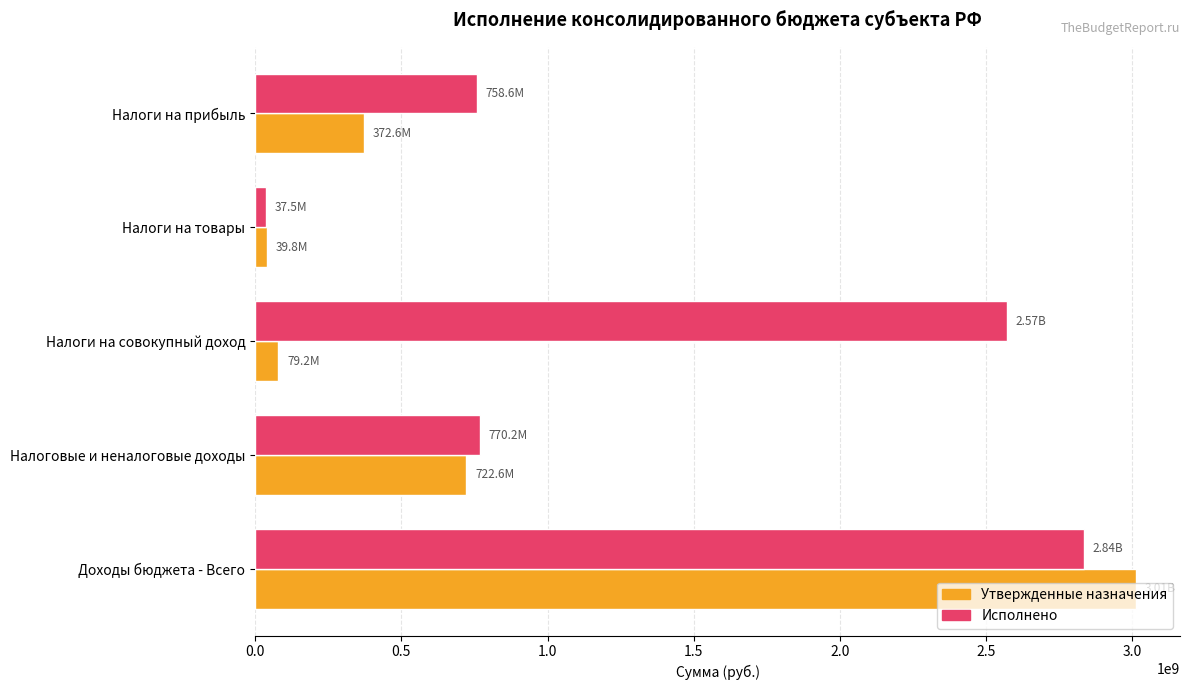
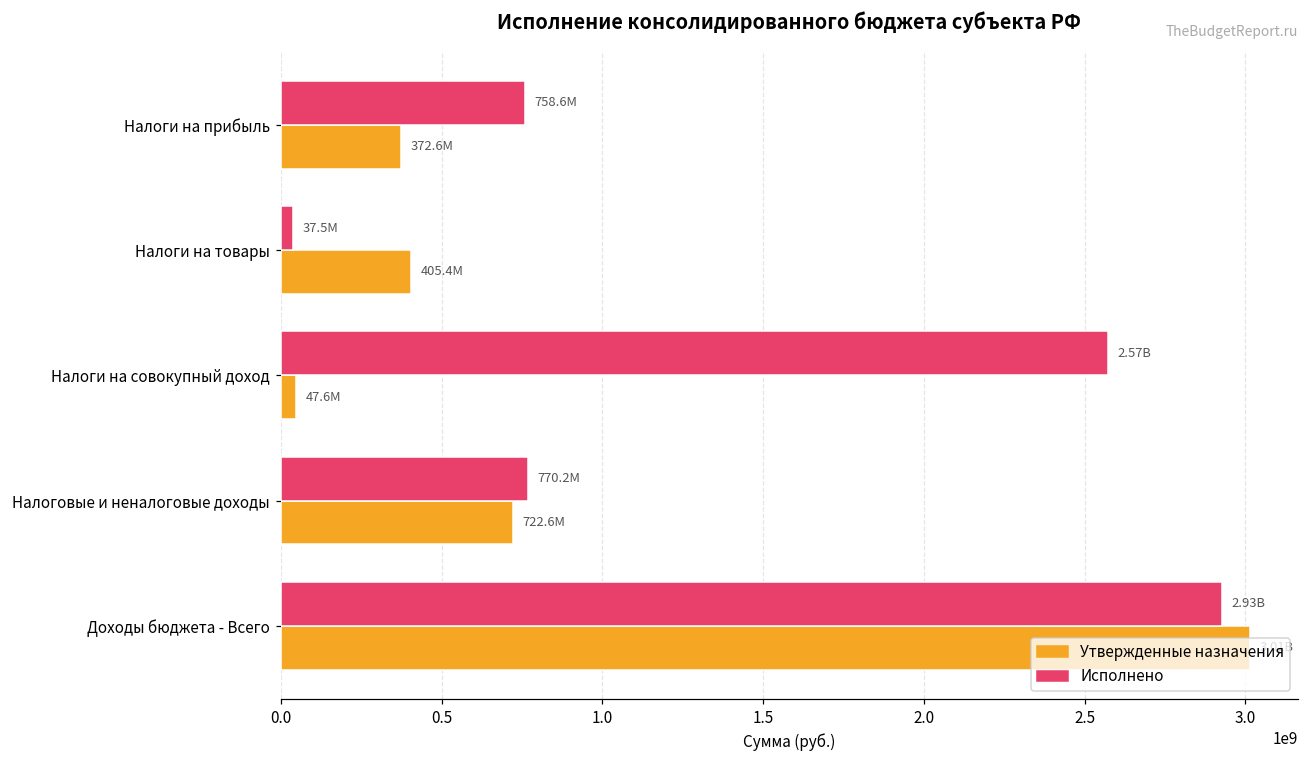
  {
    "Утвержденные назначения": {
      "Налоги на прибыль": "372.6M",
-     "Налоги на товары": "39.8M",
-     "Налоги на совокупный доход": "79.2M",
+     "Налоги на товары": "405.4M",
+     "Налоги на совокупный доход": "47.6M",
      "Налоговые и неналоговые доходы": "722.6M"
    },
    "Исполнено": {
      "Налоги на прибыль": "758.6M",
      "Налоги на товары": "37.5M",
      "Налоги на совокупный доход": "2.57B",
      "Налоговые и неналоговые доходы": "770.2M",
-     "Доходы бюджета - Всего": "2.84B"
+     "Доходы бюджета - Всего": "2.93B"
    }
  }
